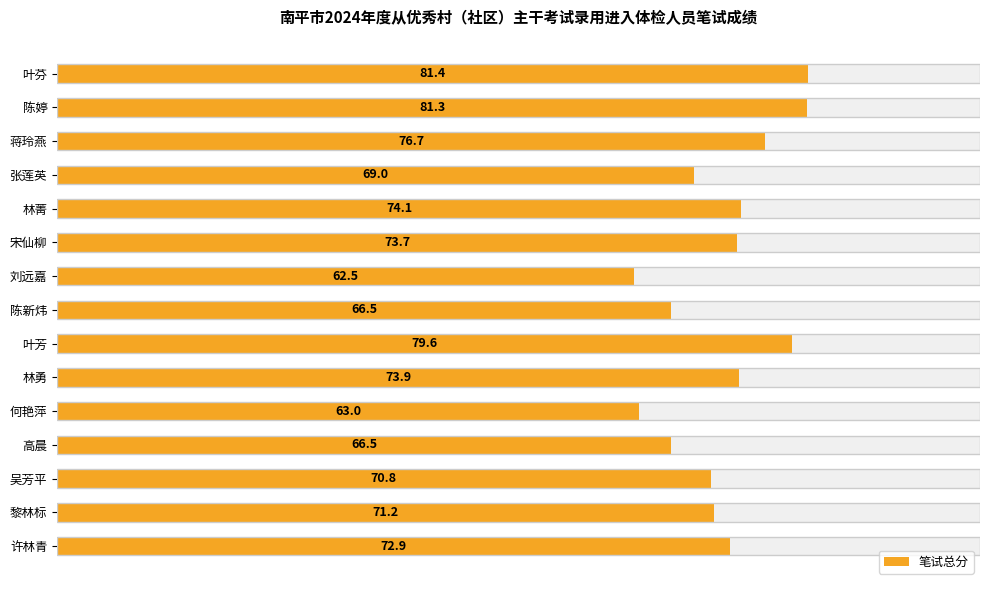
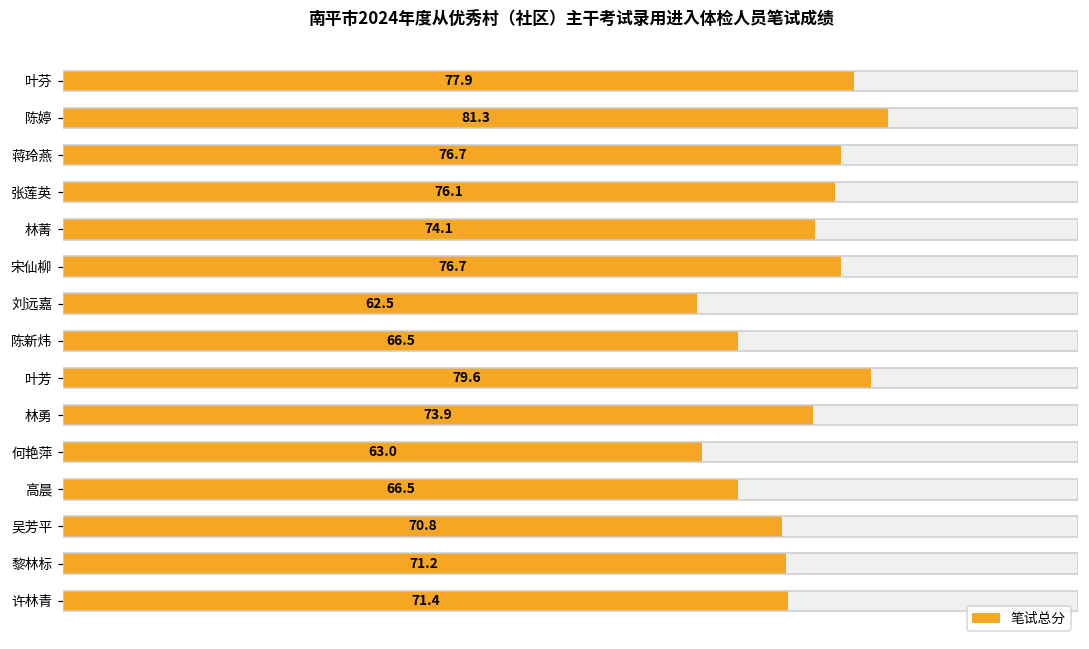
  {
    "笔试总分": {
-     "叶芬": 81.4,
-     "张莲英": 69.0,
-     "宋仙柳": 73.7,
-     "许林青": 72.9
+     "叶芬": 77.9,
+     "张莲英": 76.1,
+     "宋仙柳": 76.7,
+     "许林青": 71.4
    }
  }
